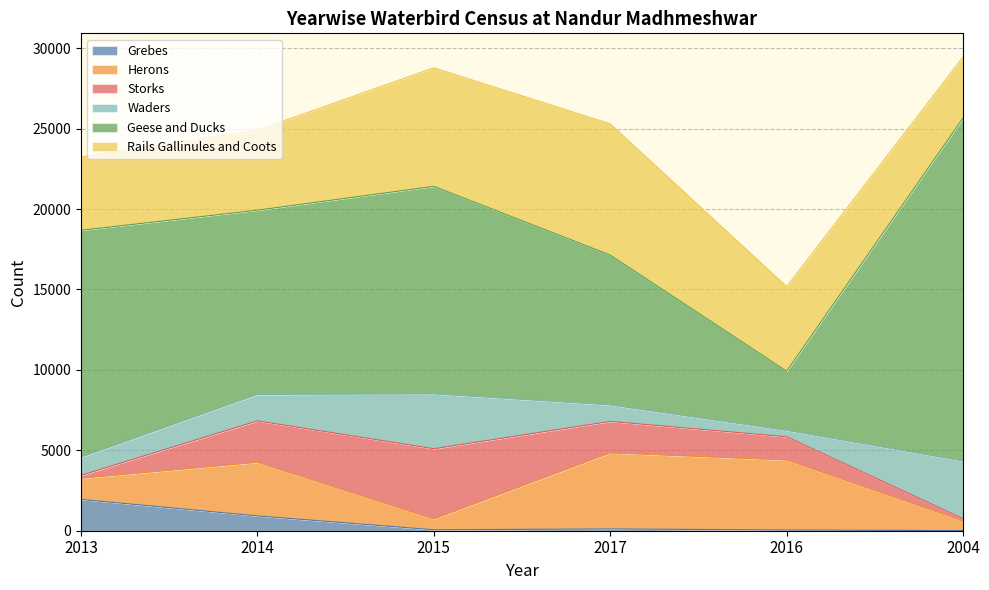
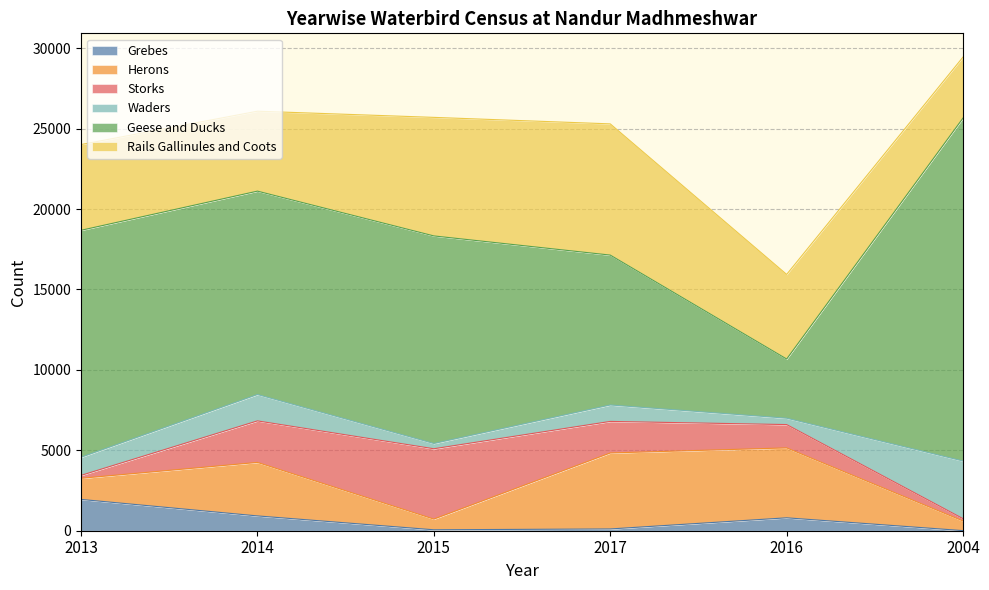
  {
    "Grebes": {
      "2013": 1900,
      "2014": 900,
      "2015": 100,
      "2017": 100,
-     "2016": 0,
+     "2016": 800,
      "2004": 0
    },
    "Herons": {
      "2013": 1300,
      "2014": 3300,
      "2015": 700,
      "2017": 4700,
      "2016": 4300
    },
    "Storks": {
      "2013": 200,
      "2014": 2600,
      "2015": 4400,
      "2017": 2000,
      "2016": 1500
    },
    "Waders": {
      "2013": 1100,
      "2014": 1600,
-     "2015": 3400,
+     "2015": 300,
      "2017": 1000,
      "2016": 400,
      "2004": 3600
    },
    "Geese and Ducks": {
      "2013": 14100,
-     "2014": 11500,
+     "2014": 12600,
      "2015": 12900,
      "2017": 9300,
      "2016": 3700,
      "2004": 21300
    },
    "Rails Gallinules and Coots": {
-     "2013": 4600,
+     "2013": 5300,
      "2015": 7400,
      "2017": 8200,
      "2016": 5300,
      "2004": 3800
    }
  }
